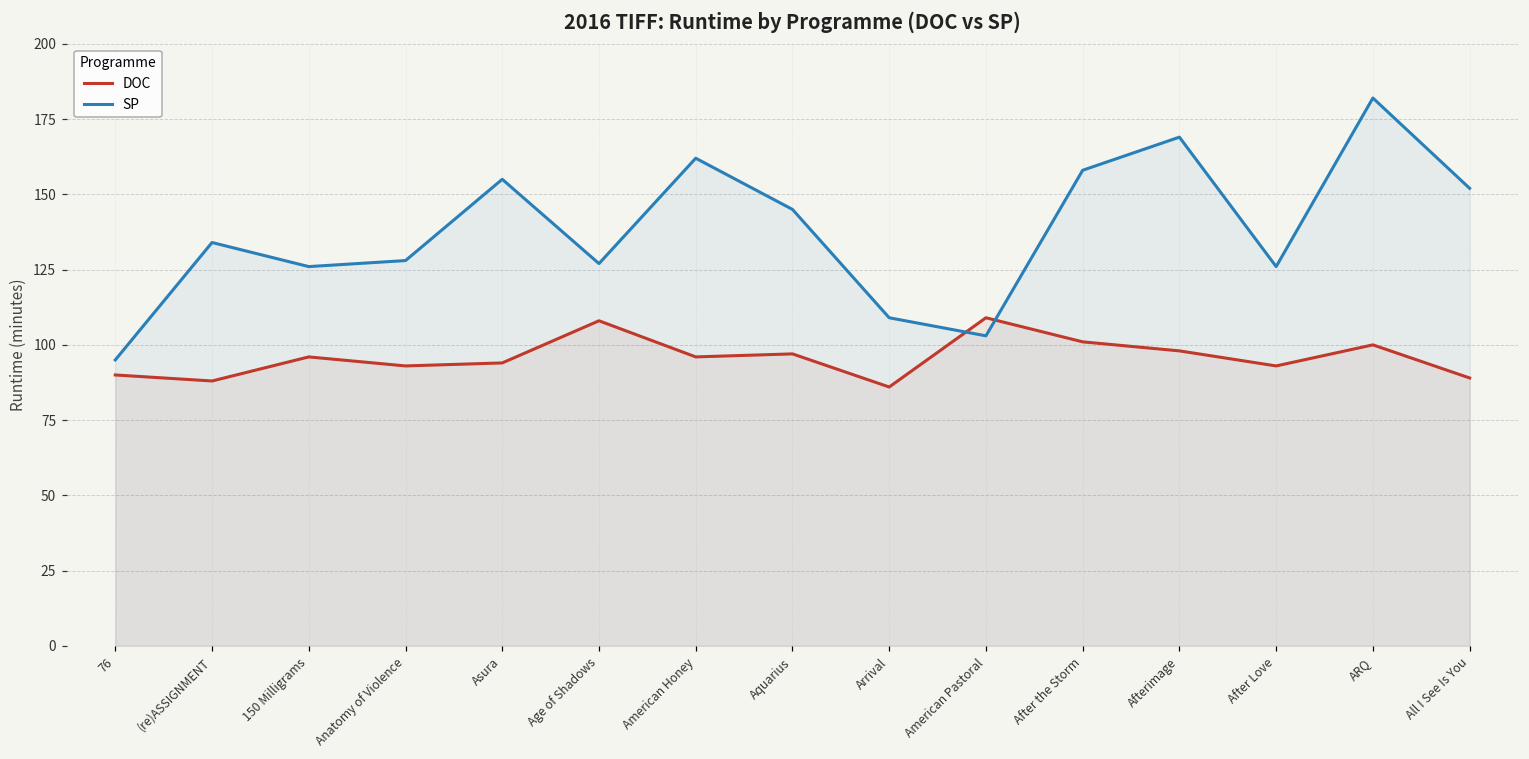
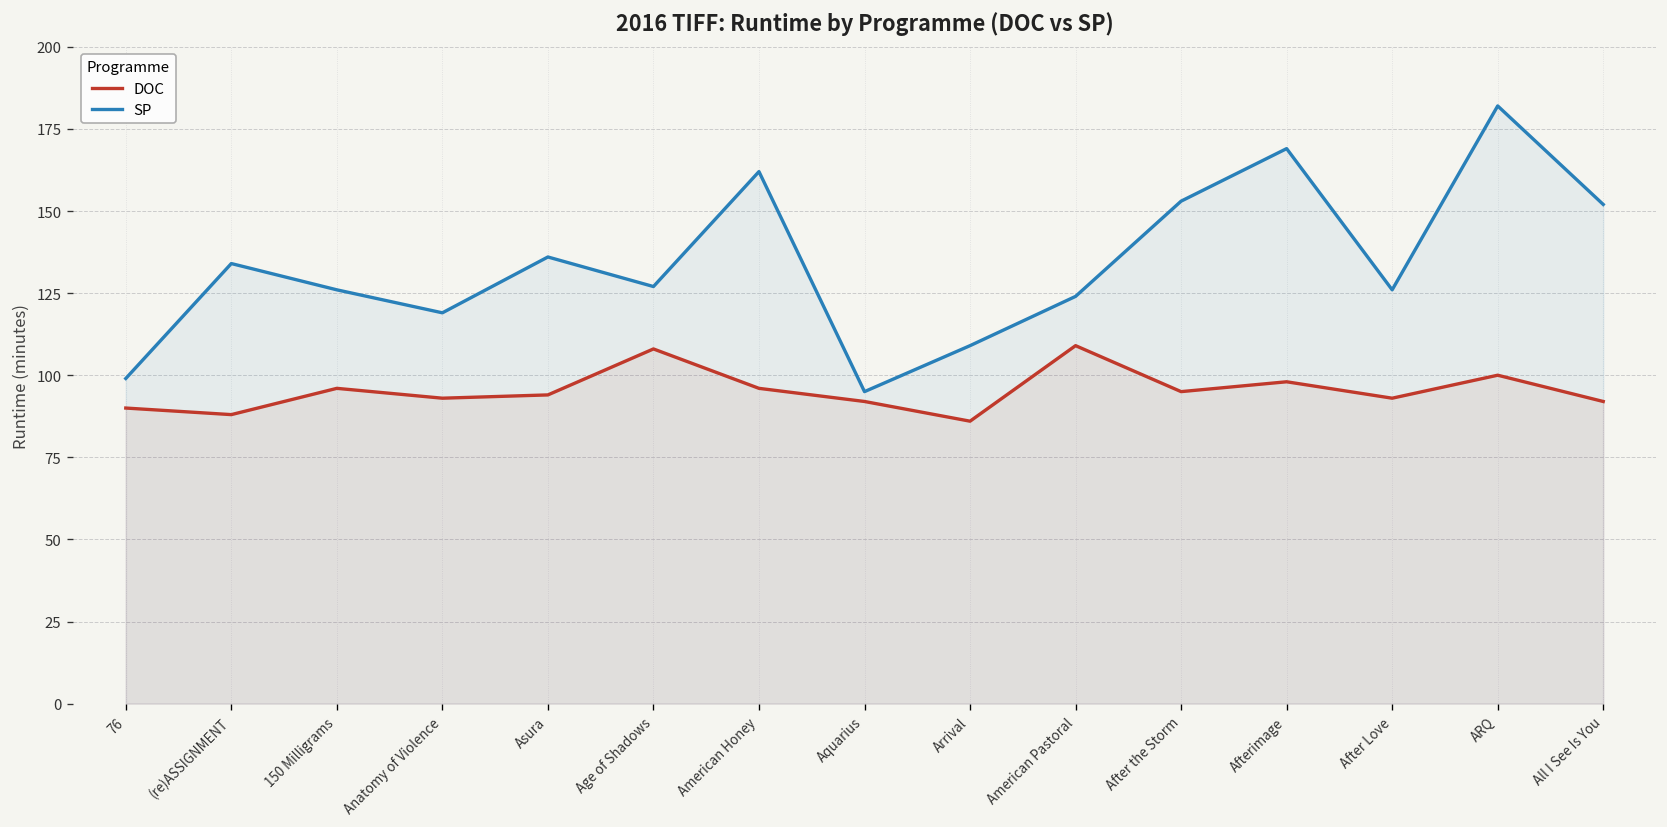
  {
    "DOC": {
      "76": 90,
      "(re)ASSIGNMENT": 88,
      "150 Milligrams": 96,
      "Anatomy of Violence": 93,
      "Asura": 94,
      "Age of Shadows": 108,
      "American Honey": 96,
-     "Aquarius": 97,
+     "Aquarius": 92,
      "Arrival": 86,
      "American Pastoral": 109,
-     "After the Storm": 101,
+     "After the Storm": 95,
      "Afterimage": 98,
      "After Love": 93,
      "ARQ": 100,
-     "All I See Is You": 89
+     "All I See Is You": 92
    },
    "SP": {
-     "76": 95,
+     "76": 99,
      "(re)ASSIGNMENT": 134,
      "150 Milligrams": 126,
-     "Anatomy of Violence": 128,
-     "Asura": 155,
+     "Anatomy of Violence": 119,
+     "Asura": 136,
      "Age of Shadows": 127,
      "American Honey": 162,
-     "Aquarius": 145,
+     "Aquarius": 95,
      "Arrival": 109,
-     "American Pastoral": 103,
-     "After the Storm": 158,
+     "American Pastoral": 124,
+     "After the Storm": 153,
      "Afterimage": 169,
      "After Love": 126,
      "ARQ": 182,
      "All I See Is You": 152
    }
  }
